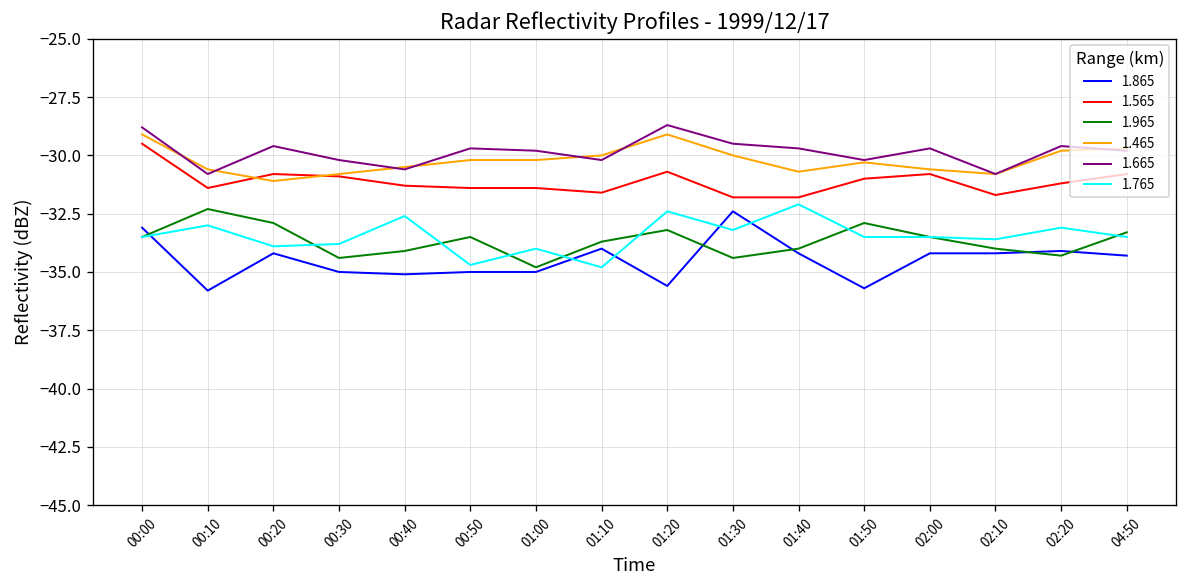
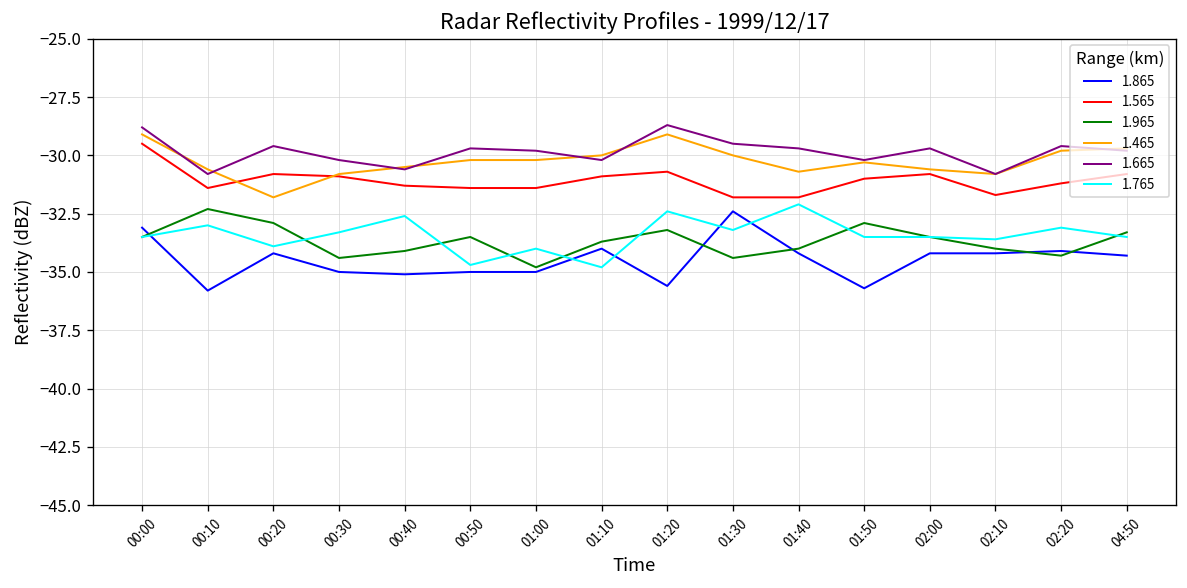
  {
    "1.865": {
      "00:00": -33.1,
      "00:10": -35.8,
      "00:20": -34.2,
      "00:30": -35.0,
      "00:40": -35.1,
      "00:50": -35.0,
      "01:00": -35.0,
      "01:10": -34.0,
      "01:20": -35.6,
      "01:30": -32.4,
      "01:40": -34.2,
      "01:50": -35.7,
      "02:00": -34.2,
      "02:10": -34.2,
      "02:20": -34.1,
      "04:50": -34.3
    },
    "1.565": {
      "00:00": -29.5,
      "00:10": -31.4,
      "00:20": -30.8,
      "00:40": -31.3,
      "00:50": -31.4,
      "01:00": -31.4,
-     "01:10": -31.6,
+     "01:10": -30.9,
      "01:20": -30.7,
      "01:30": -31.8,
      "01:40": -31.8,
      "01:50": -31.0,
      "02:00": -30.8,
      "02:10": -31.7,
      "02:20": -31.2
    },
    "1.965": {
      "00:10": -32.3,
      "00:20": -32.9,
      "00:30": -34.4,
      "00:40": -34.1,
      "00:50": -33.5,
      "01:00": -34.8,
      "01:10": -33.7,
      "01:20": -33.2,
      "01:30": -34.4,
      "01:40": -34.0,
      "01:50": -32.9,
      "02:10": -34.0,
      "02:20": -34.3,
      "04:50": -33.3
    },
    "1.465": {
      "00:00": -29.1,
      "00:10": -30.6,
-     "00:20": -31.1,
+     "00:20": -31.8,
      "00:50": -30.2,
      "01:00": -30.2,
      "01:10": -30.0,
      "01:20": -29.1,
      "01:30": -30.0,
      "01:40": -30.7,
      "02:00": -30.6,
      "02:20": -29.8
    },
    "1.665": {
      "00:00": -28.8,
      "00:10": -30.8,
      "00:20": -29.6,
      "00:30": -30.2,
      "00:50": -29.7,
      "01:00": -29.8,
      "01:10": -30.2,
      "01:20": -28.7,
      "01:30": -29.5,
      "01:40": -29.7,
      "02:00": -29.7,
      "02:20": -29.6
    },
    "1.765": {
      "00:10": -33.0,
      "00:20": -33.9,
-     "00:30": -33.8,
+     "00:30": -33.3,
      "00:40": -32.6,
      "00:50": -34.7,
      "01:00": -34.0,
      "01:10": -34.8,
      "01:20": -32.4,
      "01:30": -33.2,
      "01:40": -32.1,
      "01:50": -33.5,
      "02:10": -33.6,
      "02:20": -33.1,
      "04:50": -33.5
    }
  }
